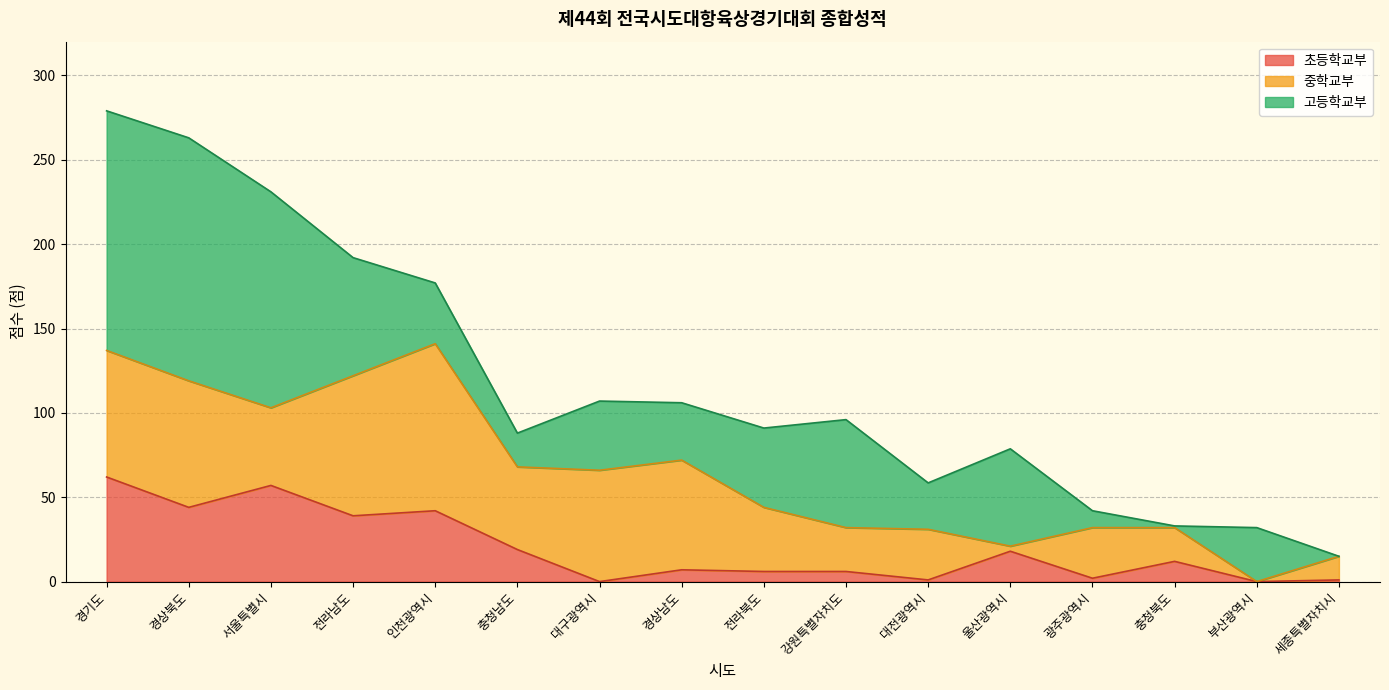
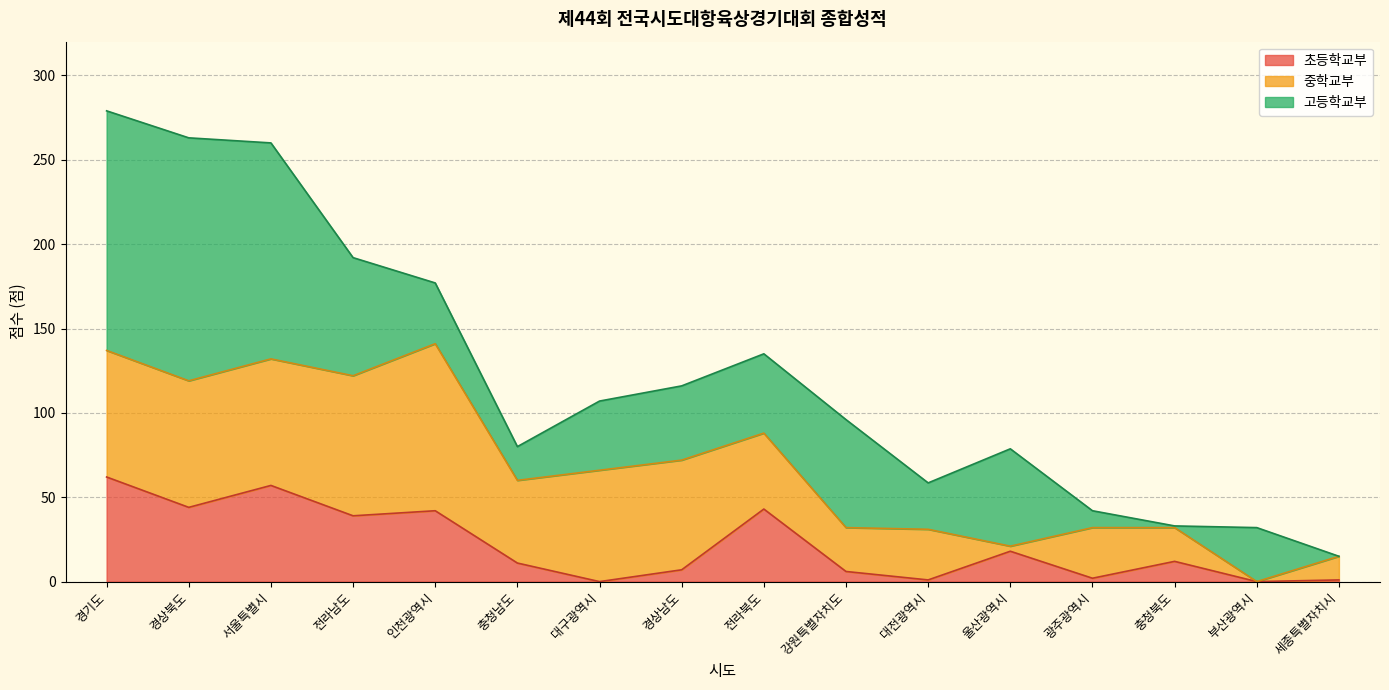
  {
    "초등학교부": {
      "경기도": 62,
      "경상북도": 44,
      "서울특별시": 57,
      "전라남도": 39,
      "인천광역시": 42,
-     "충청남도": 19,
+     "충청남도": 11,
      "대구광역시": 0,
      "경상남도": 7,
-     "전라북도": 6,
+     "전라북도": 43,
      "강원특별자치도": 6,
      "대전광역시": 1,
      "울산광역시": 18,
      "광주광역시": 2,
      "충청북도": 12,
      "세종특별자치시": 1
    },
    "중학교부": {
      "경기도": 75,
      "경상북도": 75,
-     "서울특별시": 46,
+     "서울특별시": 75,
      "전라남도": 83,
      "인천광역시": 99,
      "충청남도": 49,
      "대구광역시": 66,
      "경상남도": 65,
-     "전라북도": 38,
+     "전라북도": 45,
      "강원특별자치도": 26,
      "대전광역시": 30,
      "울산광역시": 3,
      "광주광역시": 30
    },
    "고등학교부": {
      "경기도": 142,
      "경상북도": 144,
      "서울특별시": 128,
      "전라남도": 70,
      "인천광역시": 36,
      "충청남도": 20,
      "대구광역시": 41,
-     "경상남도": 34,
+     "경상남도": 44,
      "전라북도": 47,
      "강원특별자치도": 64,
      "대전광역시": 28,
      "울산광역시": 58,
      "광주광역시": 10,
      "부산광역시": 32
    }
  }
